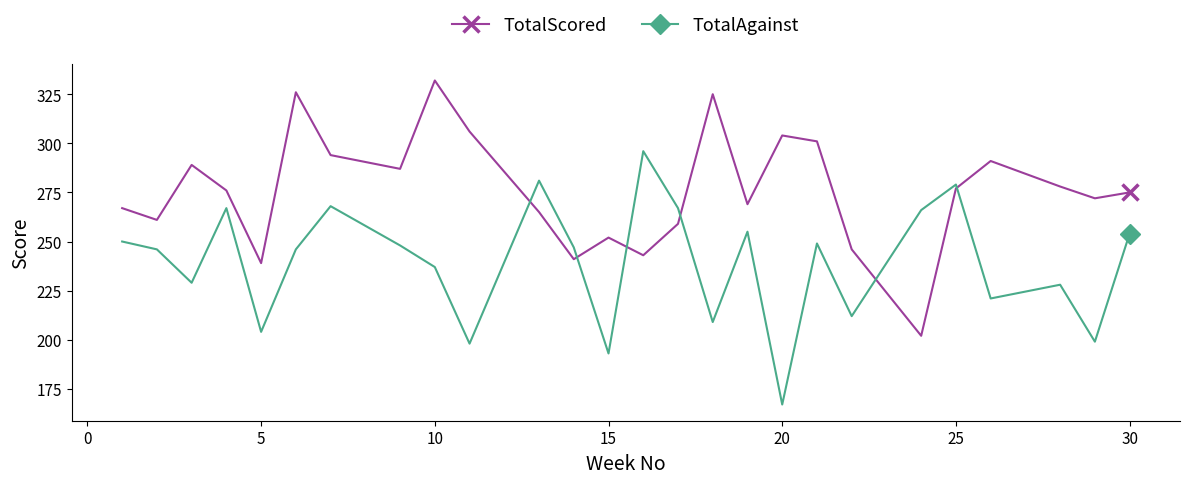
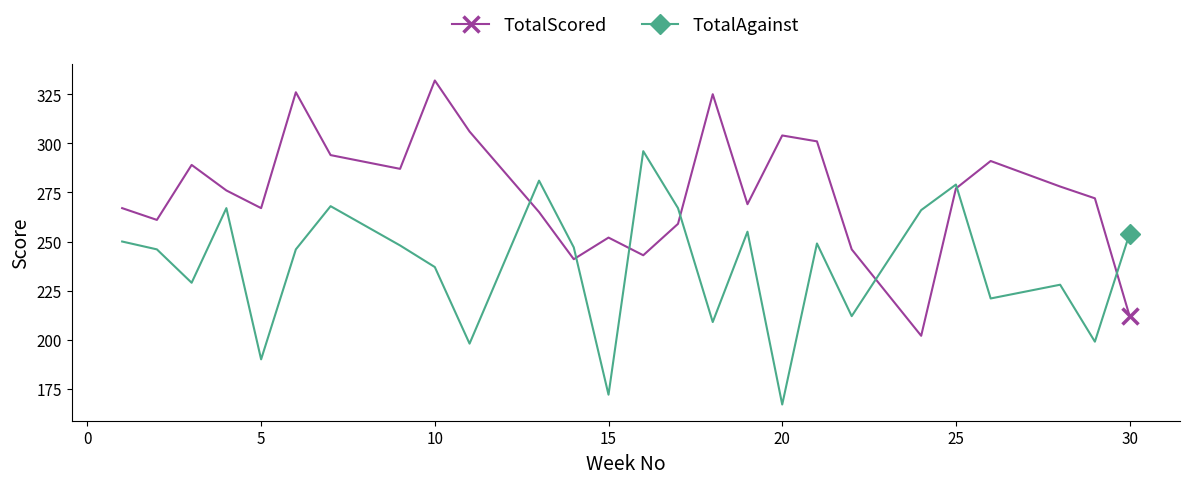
  {
    "TotalScored": {
-     "5": 239,
+     "5": 267,
      "10": 332,
      "15": 252,
      "20": 304,
      "25": 277,
-     "30": 275
+     "30": 212
    },
    "TotalAgainst": {
-     "5": 204,
+     "5": 190,
      "10": 237,
-     "15": 193,
+     "15": 172,
      "20": 167,
      "25": 279,
      "30": 254
    }
  }
